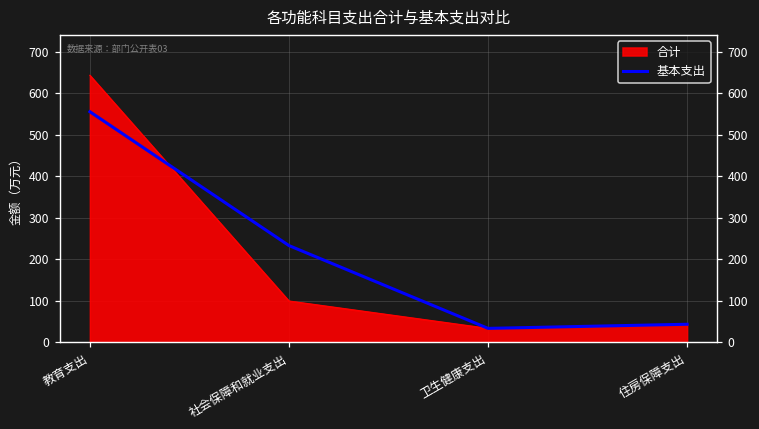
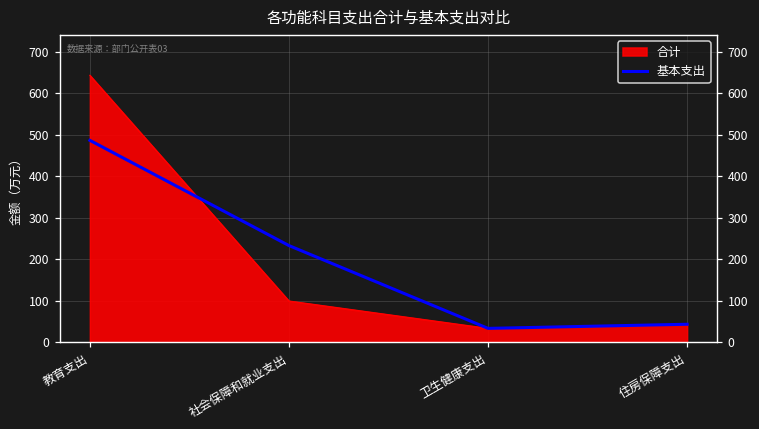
  {
    "合计": {
      "教育支出": 640,
      "社会保障和就业支出": 100
    },
    "基本支出": {
-     "教育支出": 560,
+     "教育支出": 490,
      "社会保障和就业支出": 230
    }
  }
